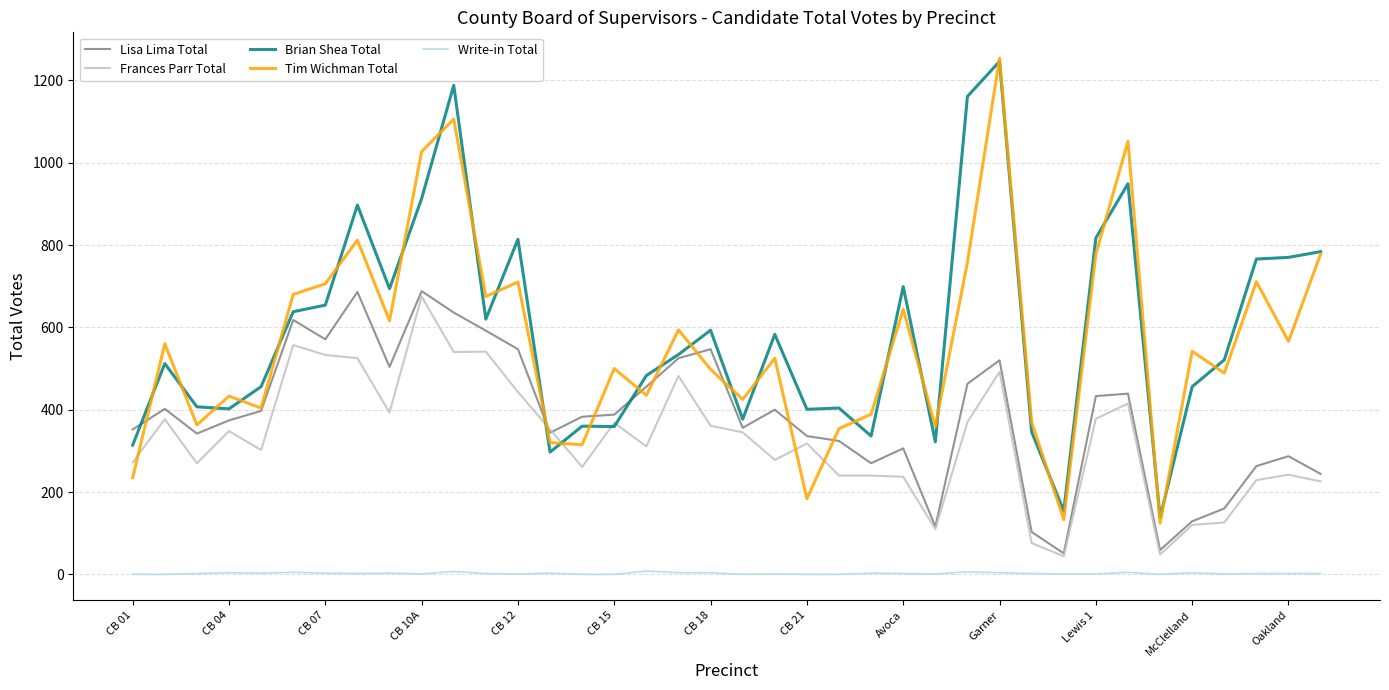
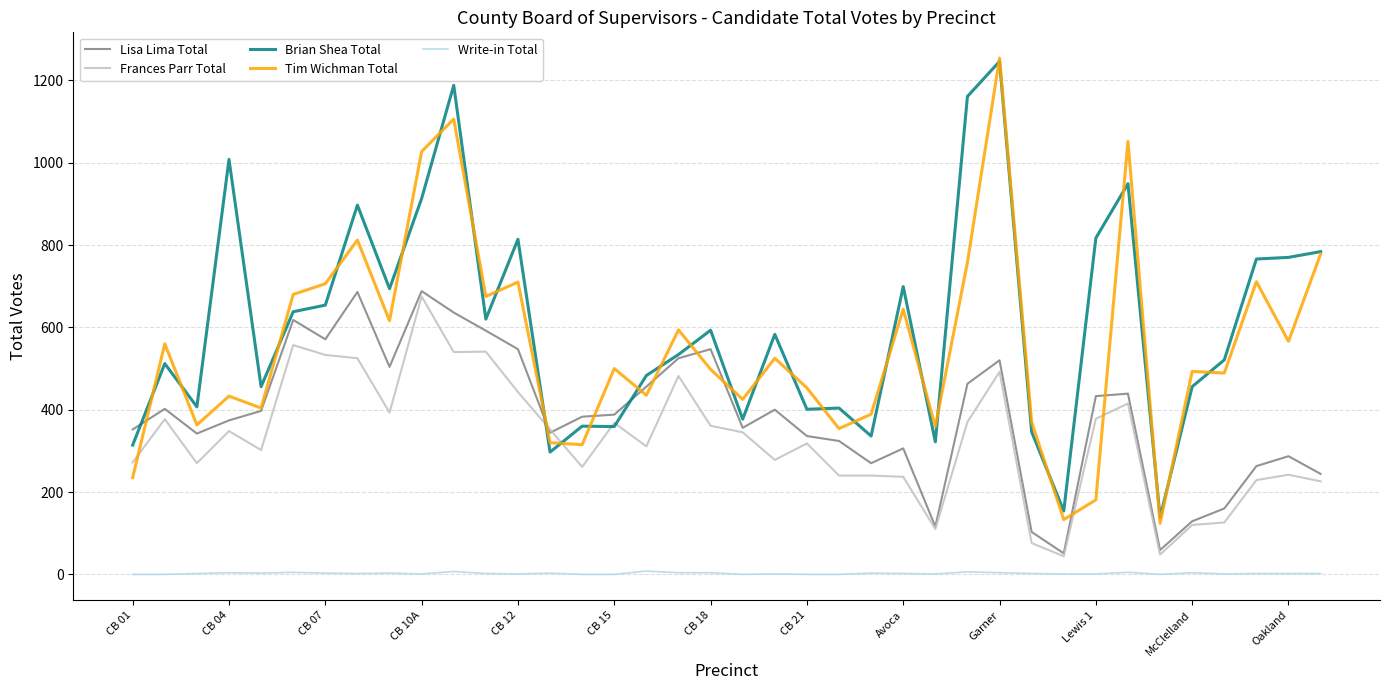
  {
    "Lisa Lima Total": {
      "CB 01": 350,
      "CB 04": 370,
      "CB 07": 570,
      "CB 10A": 690,
      "CB 12": 550,
      "CB 15": 390,
      "CB 18": 550,
      "CB 21": 340,
      "Avoca": 310,
      "Garner": 520,
      "Lewis 1": 430,
      "McClelland": 130,
      "Oakland": 290
    },
    "Brian Shea Total": {
      "CB 01": 310,
-     "CB 04": 400,
+     "CB 04": 1010,
      "CB 07": 650,
      "CB 10A": 910,
      "CB 12": 810,
      "CB 15": 360,
      "CB 18": 590,
      "CB 21": 400,
      "Avoca": 700,
      "Garner": 1250,
      "Lewis 1": 820,
      "McClelland": 460,
      "Oakland": 770
    },
    "Tim Wichman Total": {
      "CB 01": 240,
      "CB 04": 430,
      "CB 07": 710,
      "CB 10A": 1030,
      "CB 12": 710,
      "CB 15": 500,
      "CB 18": 500,
-     "CB 21": 180,
+     "CB 21": 450,
      "Avoca": 640,
      "Garner": 1250,
-     "Lewis 1": 780,
-     "McClelland": 540,
+     "Lewis 1": 180,
+     "McClelland": 490,
      "Oakland": 570
    }
  }
